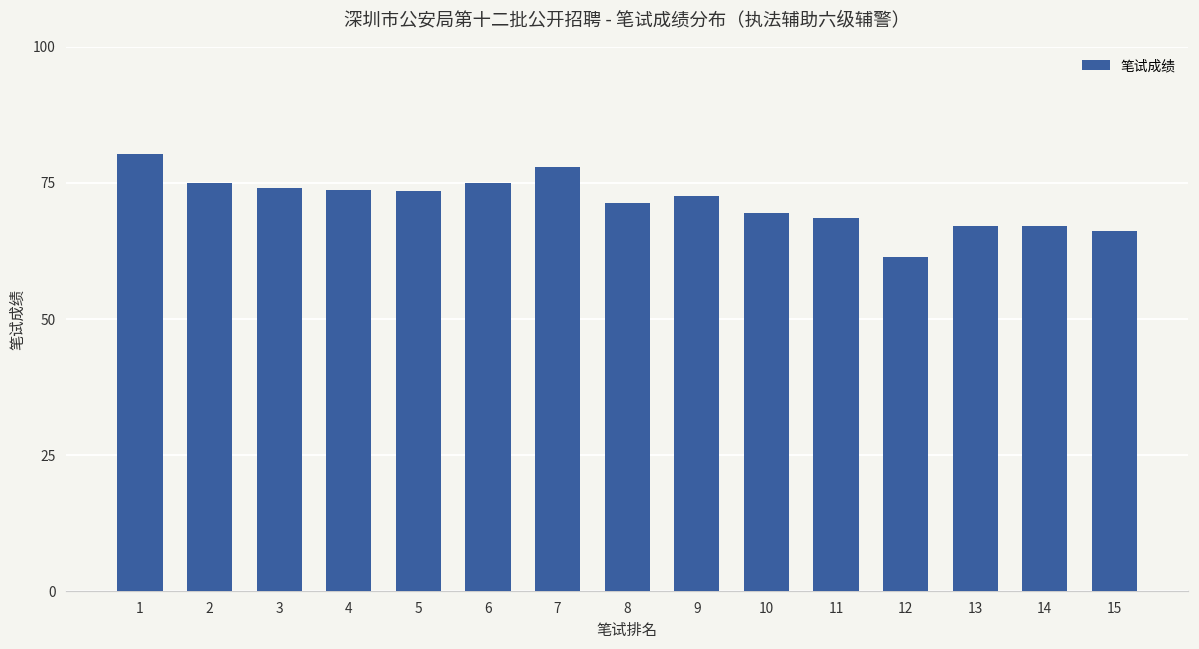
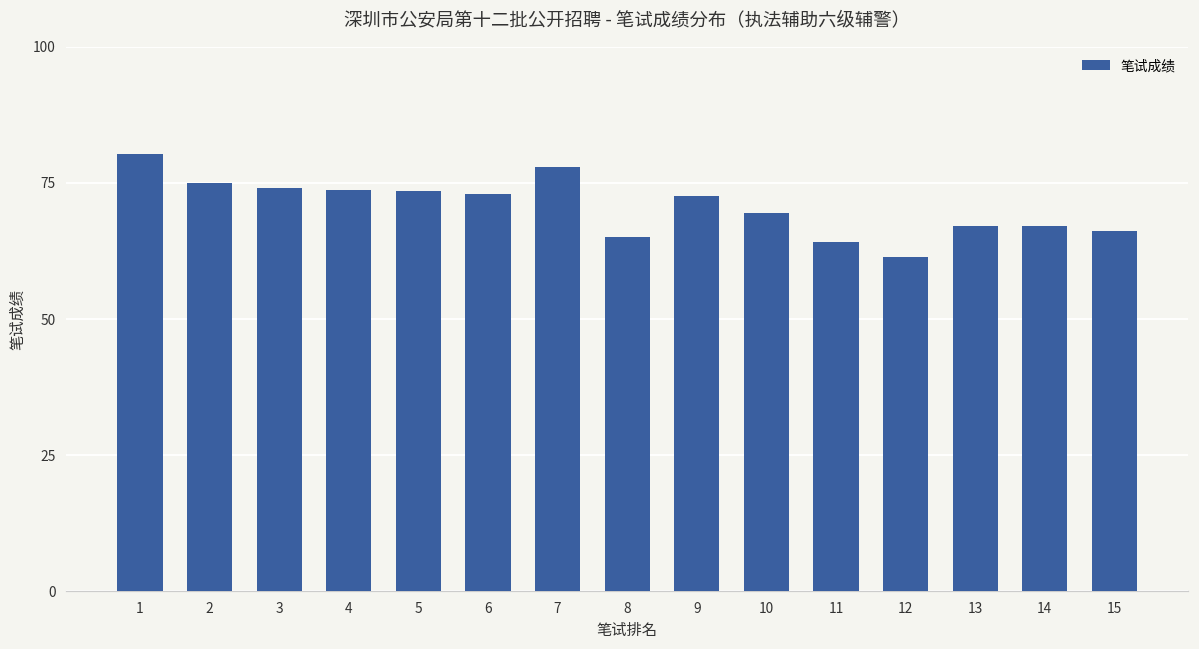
  {
    "1": 80,
    "2": 75,
    "3": 74,
    "4": 74,
    "5": 73,
-   "6": 75,
+   "6": 73,
    "7": 78,
-   "8": 71,
+   "8": 65,
    "9": 73,
    "10": 69,
-   "11": 69,
+   "11": 64,
    "12": 61,
    "13": 67,
    "14": 67,
    "15": 66
  }
